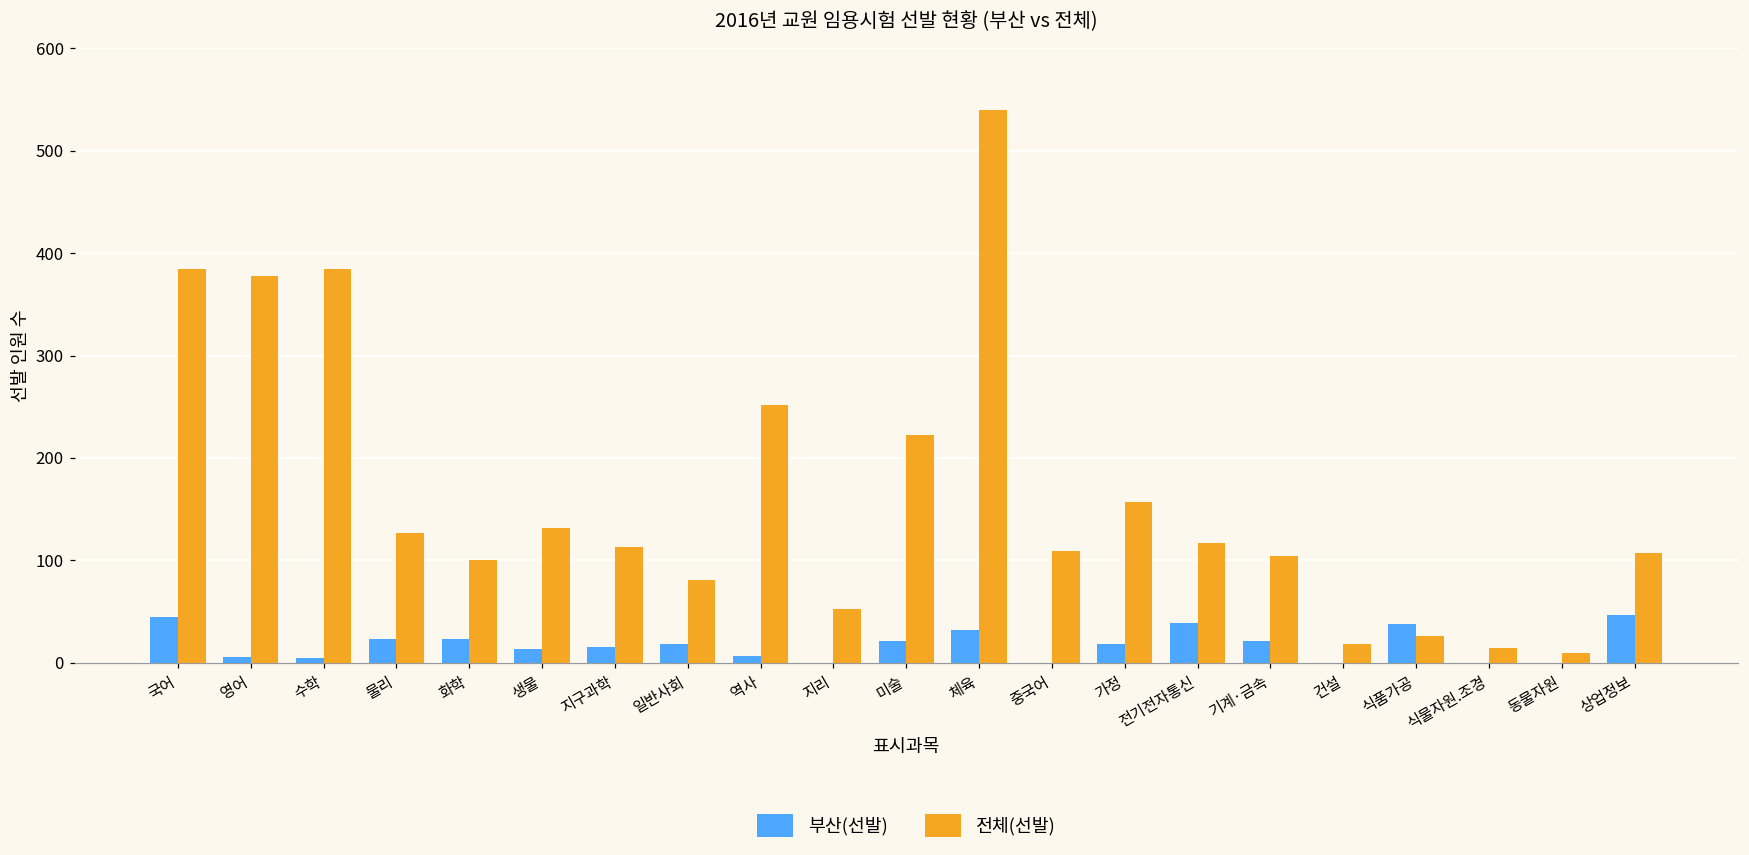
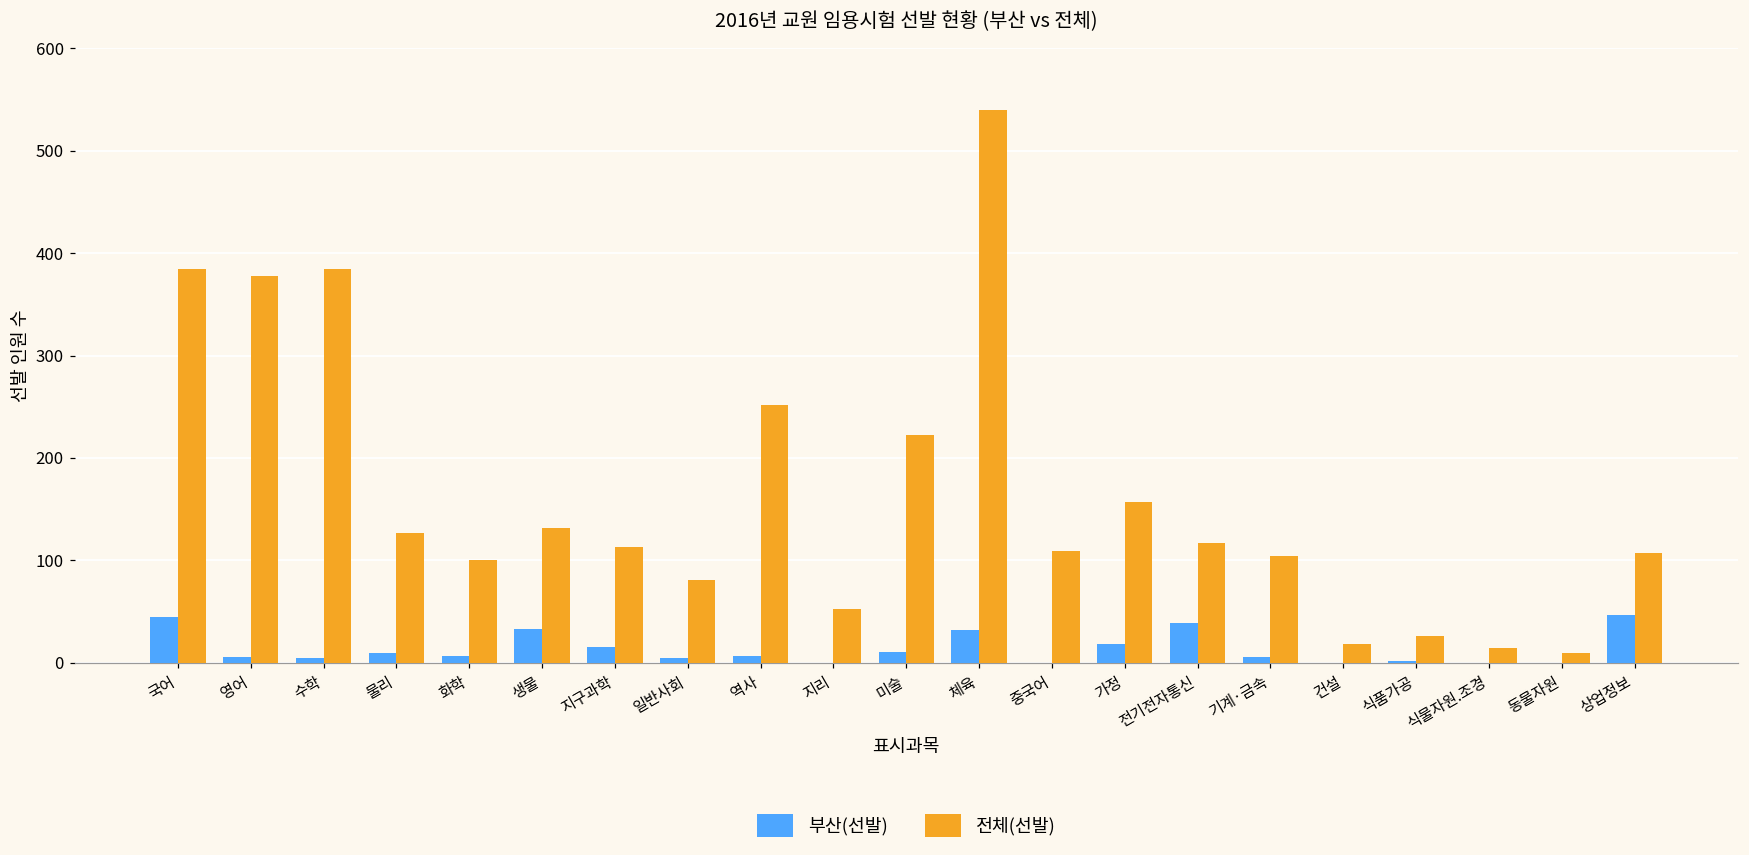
  {
    "부산(선발)": {
      "국어": 50,
      "영어": 10,
      "수학": 10,
-     "물리": 20,
-     "화학": 20,
-     "생물": 10,
+     "물리": 10,
+     "화학": 10,
+     "생물": 30,
      "지구과학": 20,
-     "일반사회": 20,
+     "일반사회": 10,
      "역사": 10,
      "지리": 0,
-     "미술": 20,
+     "미술": 10,
      "체육": 30,
      "중국어": 0,
      "가정": 20,
      "전기전자통신": 40,
-     "기계·금속": 20,
+     "기계·금속": 10,
      "건설": 0,
-     "식품가공": 40,
+     "식품가공": 0,
      "식물자원.조경": 0,
      "동물자원": 0,
      "상업정보": 50
    },
    "전체(선발)": {
      "국어": 390,
      "영어": 380,
      "수학": 390,
      "물리": 130,
      "화학": 100,
      "생물": 130,
      "지구과학": 110,
      "일반사회": 80,
      "역사": 250,
      "지리": 50,
      "미술": 220,
      "체육": 540,
      "중국어": 110,
      "가정": 160,
      "전기전자통신": 120,
      "기계·금속": 100,
      "건설": 20,
      "식품가공": 30,
      "식물자원.조경": 10,
      "동물자원": 10,
      "상업정보": 110
    }
  }
